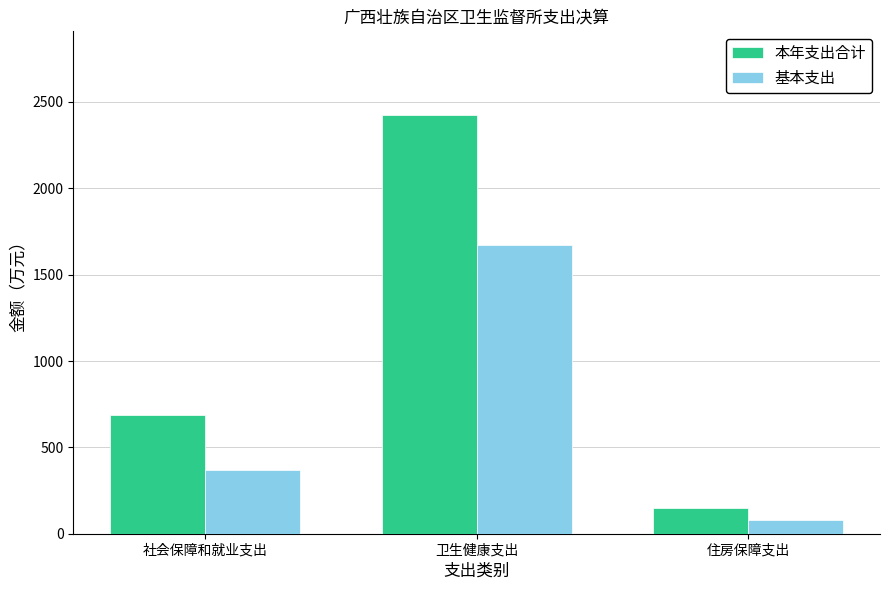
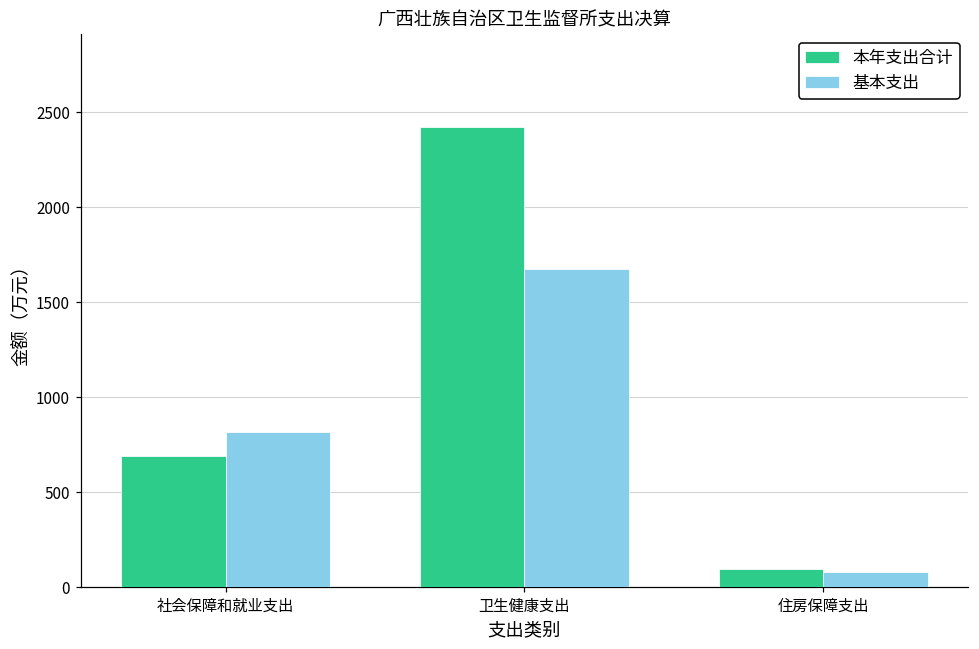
  {
    "本年支出合计": {
      "社会保障和就业支出": 690,
      "卫生健康支出": 2420,
-     "住房保障支出": 150
+     "住房保障支出": 100
    },
    "基本支出": {
-     "社会保障和就业支出": 370,
+     "社会保障和就业支出": 820,
      "卫生健康支出": 1670,
      "住房保障支出": 80
    }
  }
